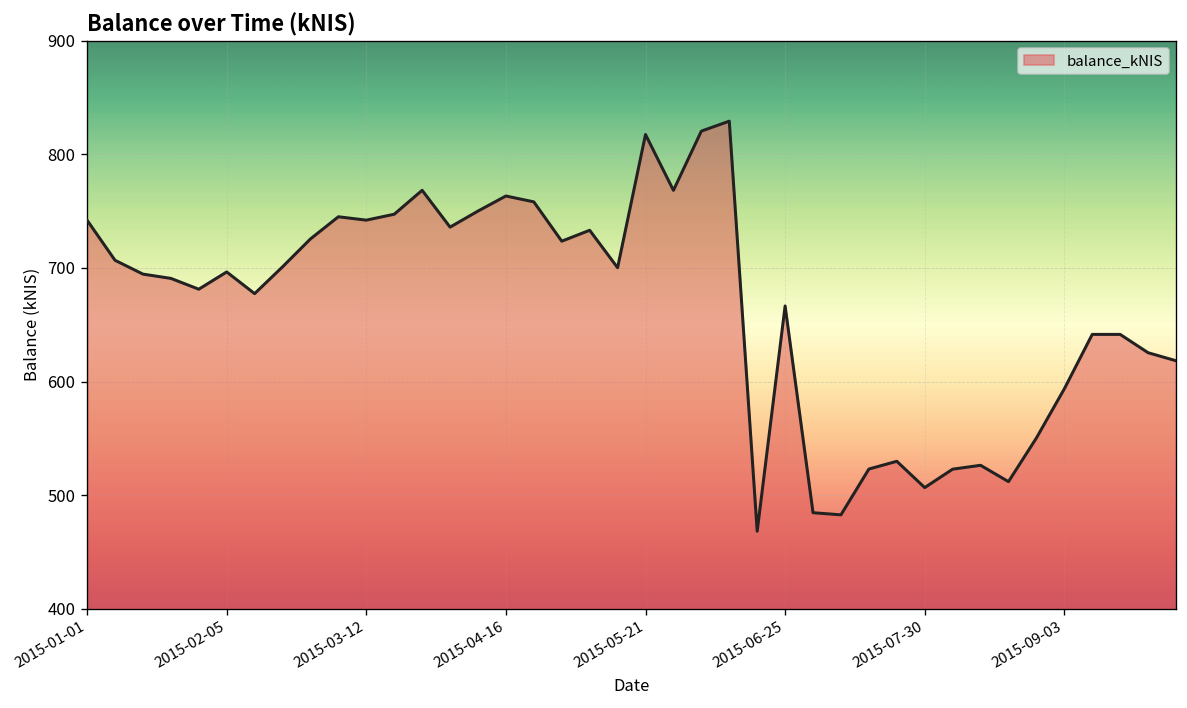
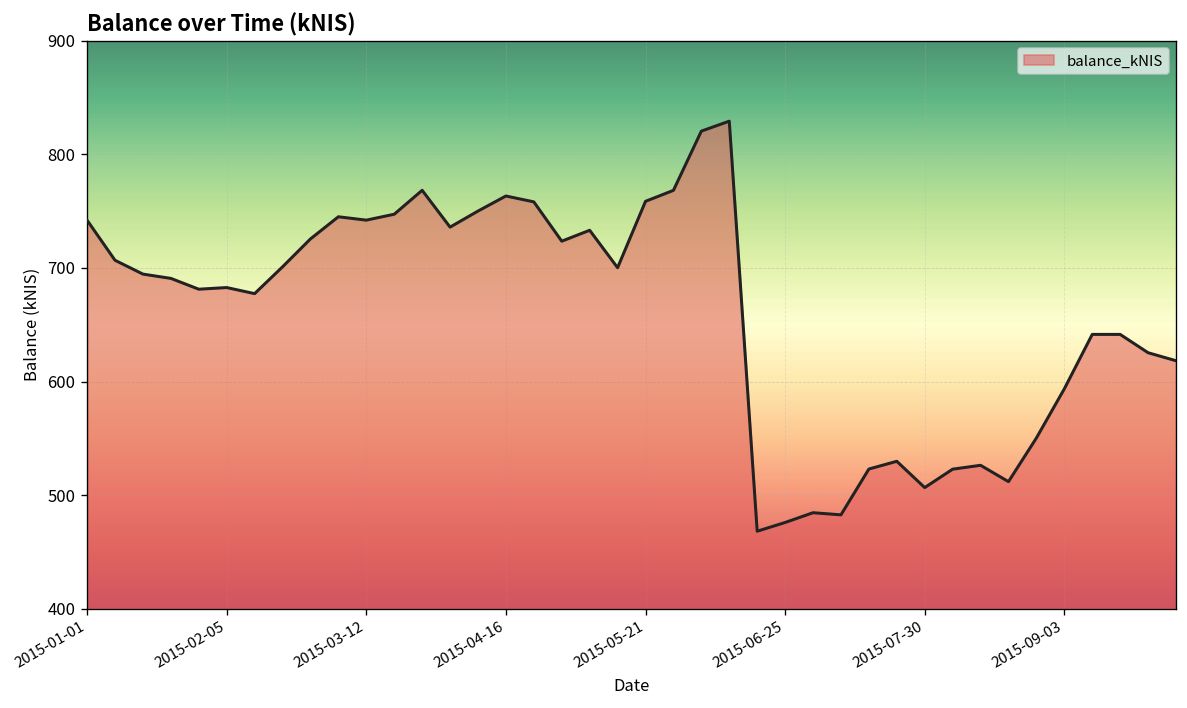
  {
    "2015-01-01": 740,
-   "2015-02-05": 700,
+   "2015-02-05": 680,
    "2015-03-12": 740,
    "2015-04-16": 760,
-   "2015-05-21": 820,
-   "2015-06-25": 670,
+   "2015-05-21": 760,
+   "2015-06-25": 480,
    "2015-07-30": 510,
    "2015-09-03": 590
  }
